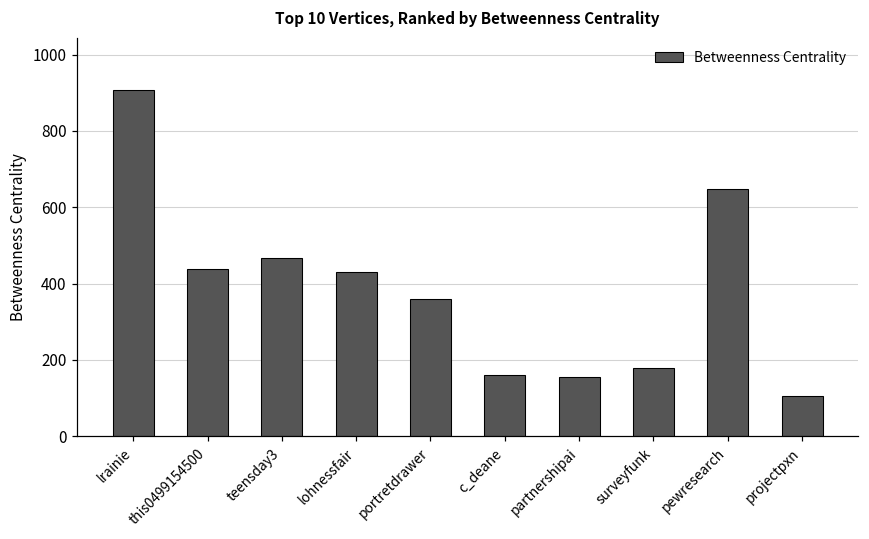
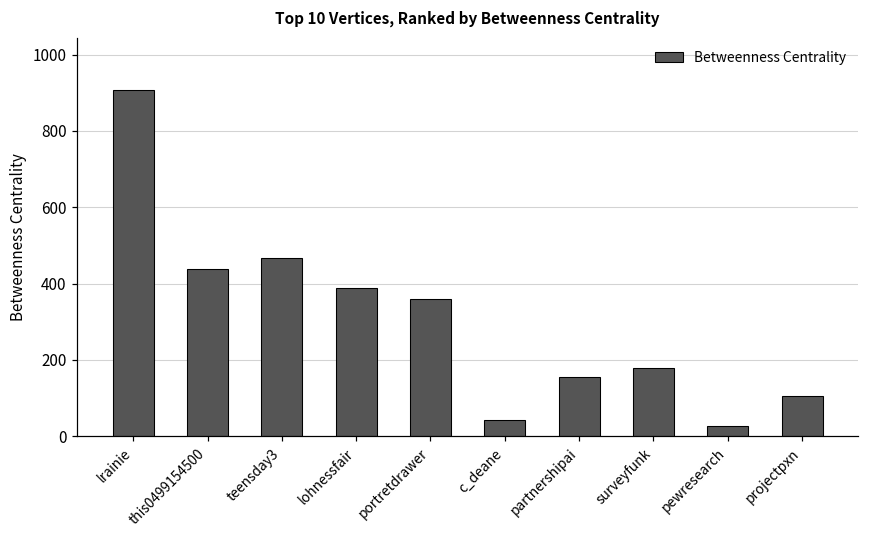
  {
    "lrainie": 910,
    "this0499154500": 440,
    "teensday3": 470,
-   "lohnessfair": 430,
+   "lohnessfair": 390,
    "portretdrawer": 360,
-   "c_deane": 160,
+   "c_deane": 40,
    "partnershipai": 150,
    "surveyfunk": 180,
-   "pewresearch": 650,
+   "pewresearch": 30,
    "projectpxn": 110
  }
